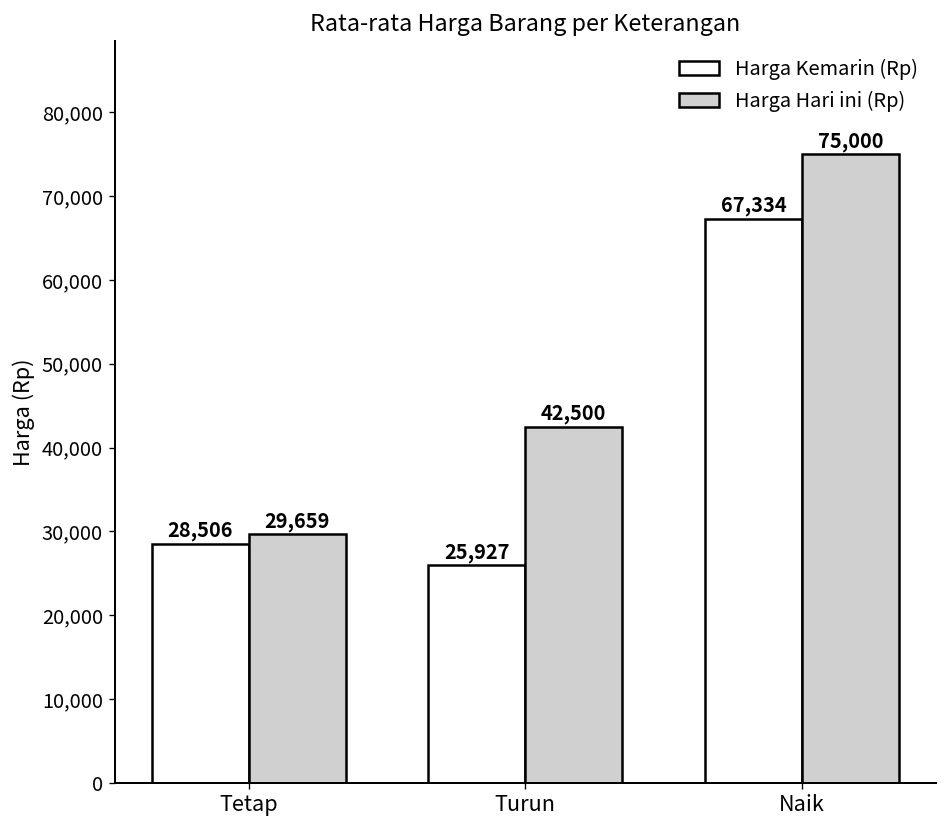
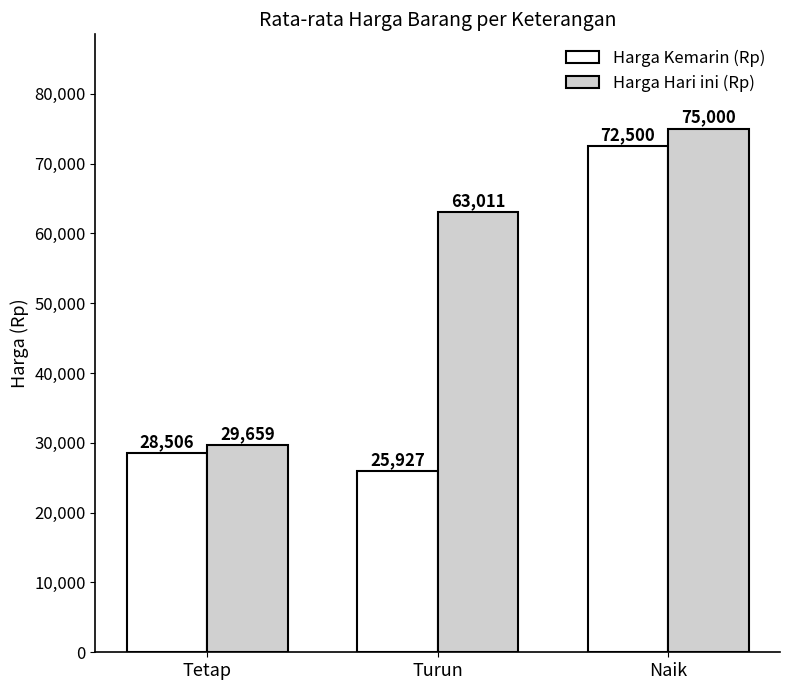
  {
    "Harga Kemarin (Rp)": {
      "Tetap": "28,506",
      "Turun": "25,927",
-     "Naik": "67,334"
+     "Naik": "72,500"
    },
    "Harga Hari ini (Rp)": {
      "Tetap": "29,659",
-     "Turun": "42,500",
+     "Turun": "63,011",
      "Naik": "75,000"
    }
  }
